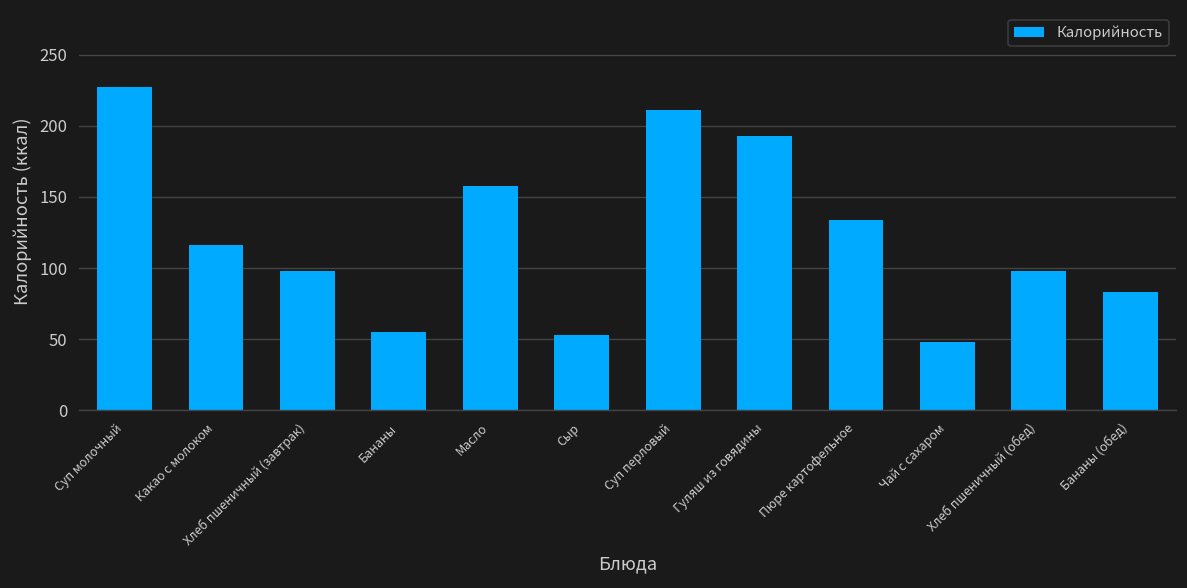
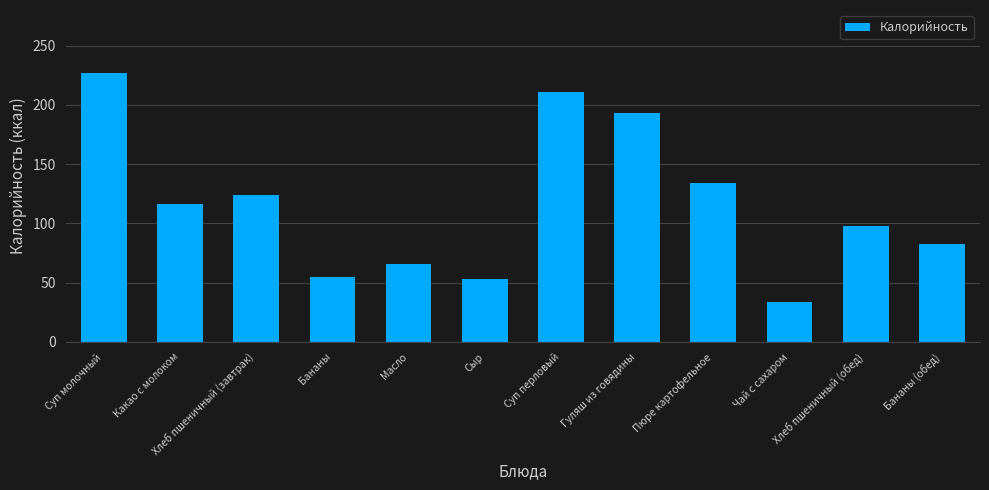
  {
    "Суп молочный": 227,
    "Какао с молоком": 116,
-   "Хлеб пшеничный (завтрак)": 98,
+   "Хлеб пшеничный (завтрак)": 124,
    "Бананы": 55,
-   "Масло": 158,
+   "Масло": 66,
    "Сыр": 53,
    "Суп перловый": 211,
    "Гуляш из говядины": 193,
    "Пюре картофельное": 134,
-   "Чай с сахаром": 48,
+   "Чай с сахаром": 34,
    "Хлеб пшеничный (обед)": 98,
    "Бананы (обед)": 83
  }
